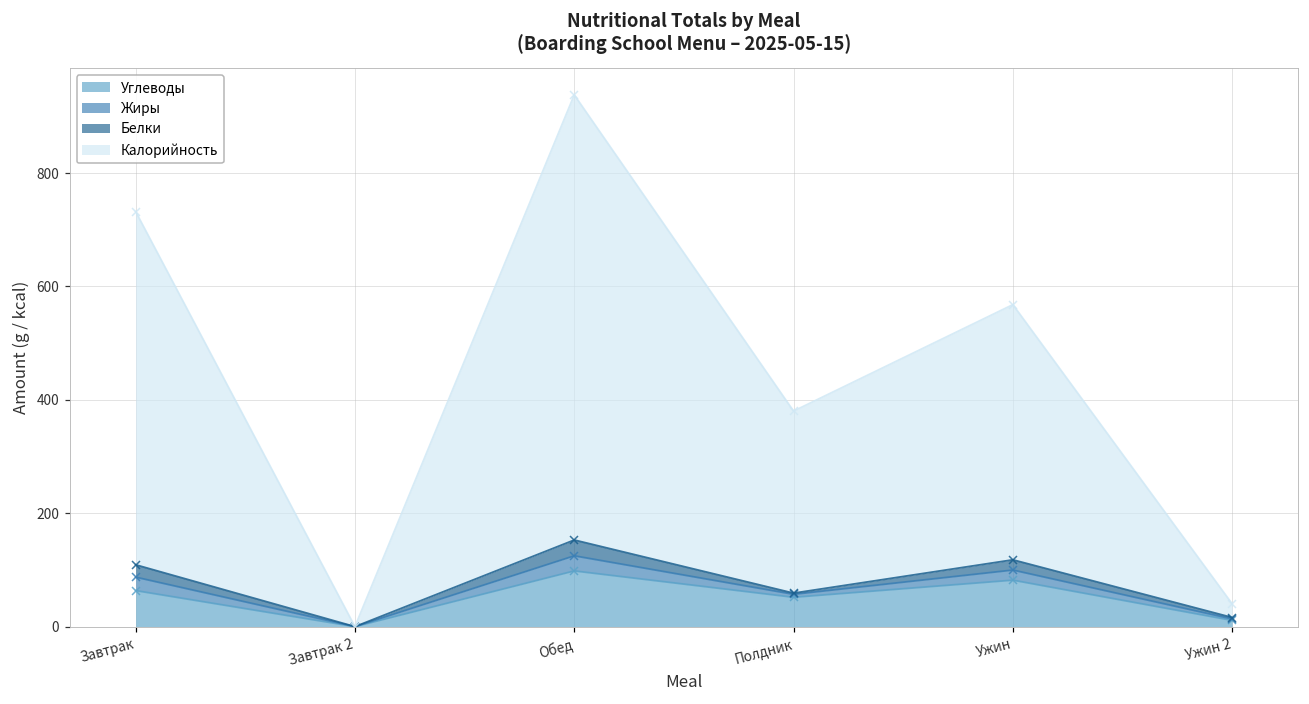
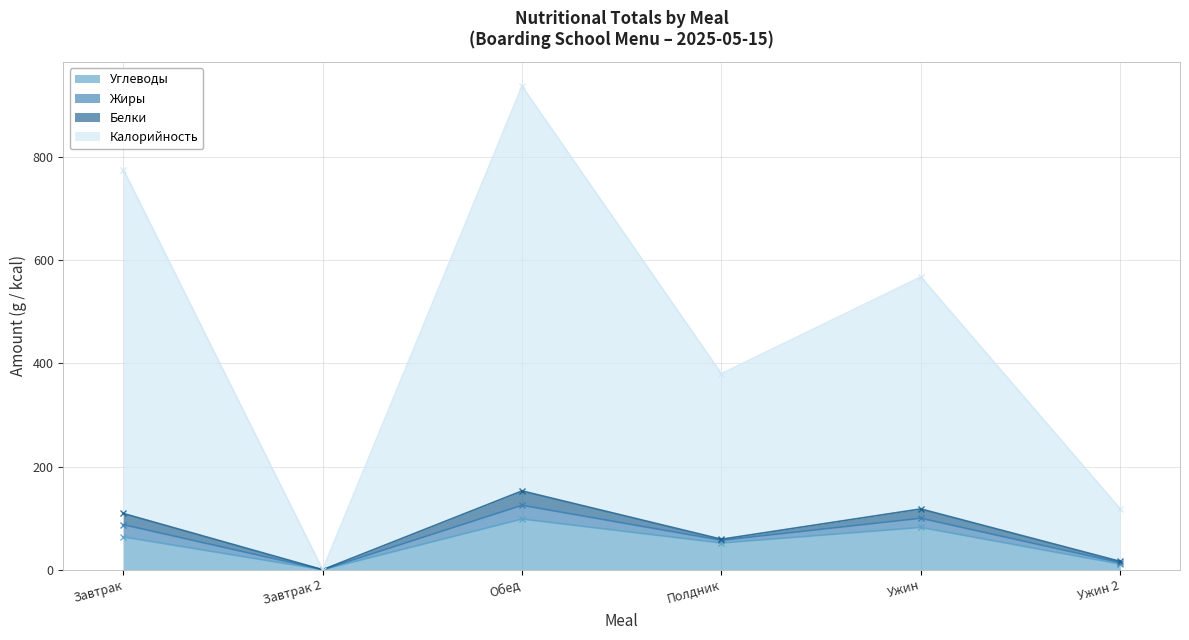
  {
    "Калорийность": {
-     "Завтрак": 620,
+     "Завтрак": 670,
      "Обед": 790,
      "Полдник": 320,
      "Ужин": 450,
-     "Ужин 2": 20
+     "Ужин 2": 100
    }
  }
